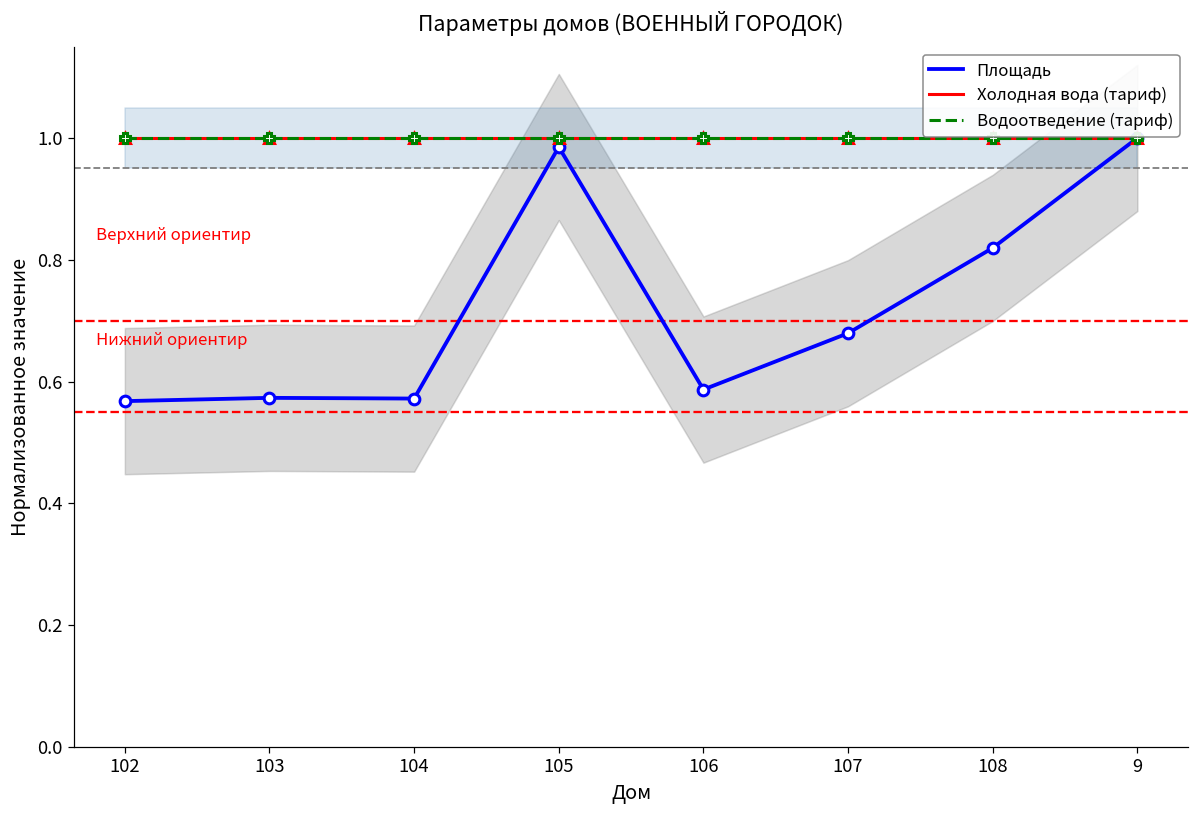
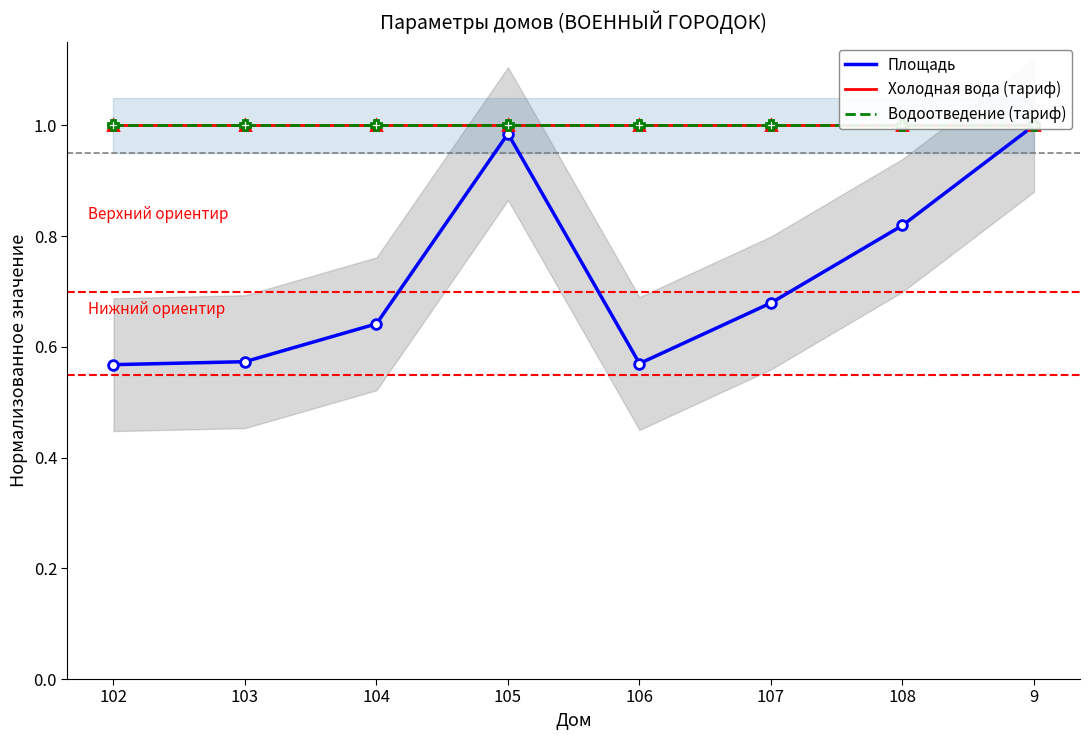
  {
    "Площадь": {
      "102": 0.57,
      "103": 0.57,
-     "104": 0.57,
+     "104": 0.64,
      "105": 0.99,
-     "106": 0.59,
+     "106": 0.57,
      "107": 0.68,
      "108": 0.82
    },
    "Водоотведение (тариф)": {
      "102": 1.00,
      "103": 1.00,
      "104": 1.00,
      "105": 1.00,
      "106": 1.00,
      "107": 1.00
    }
  }
